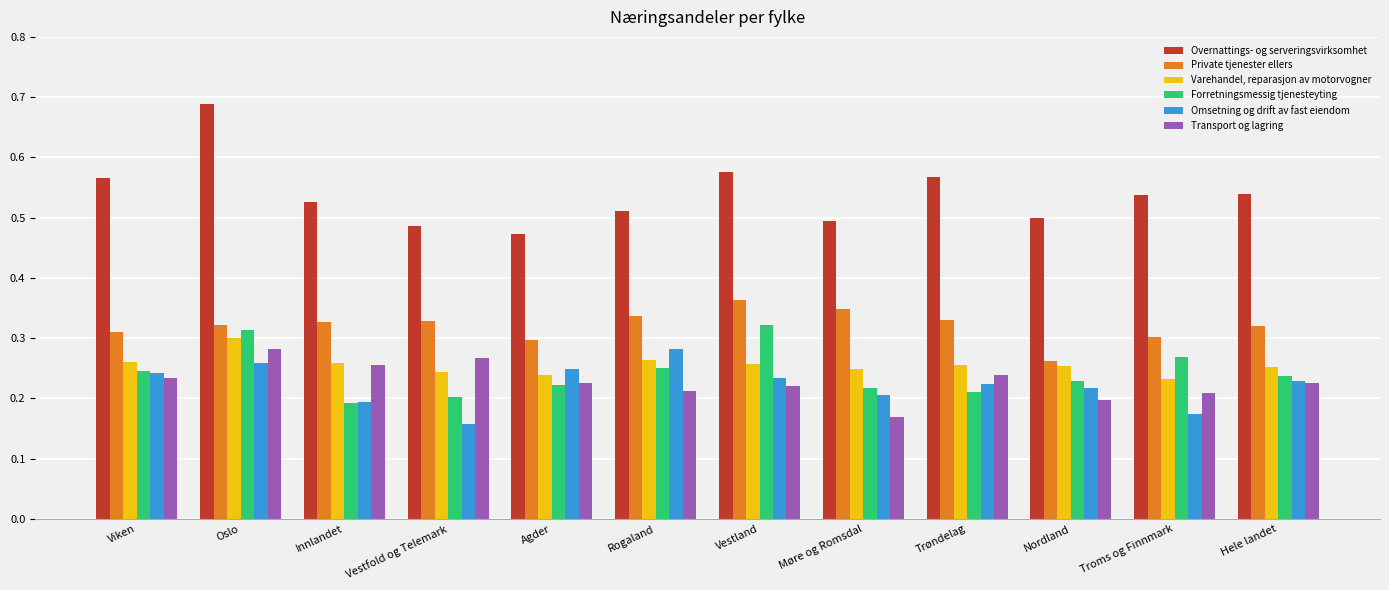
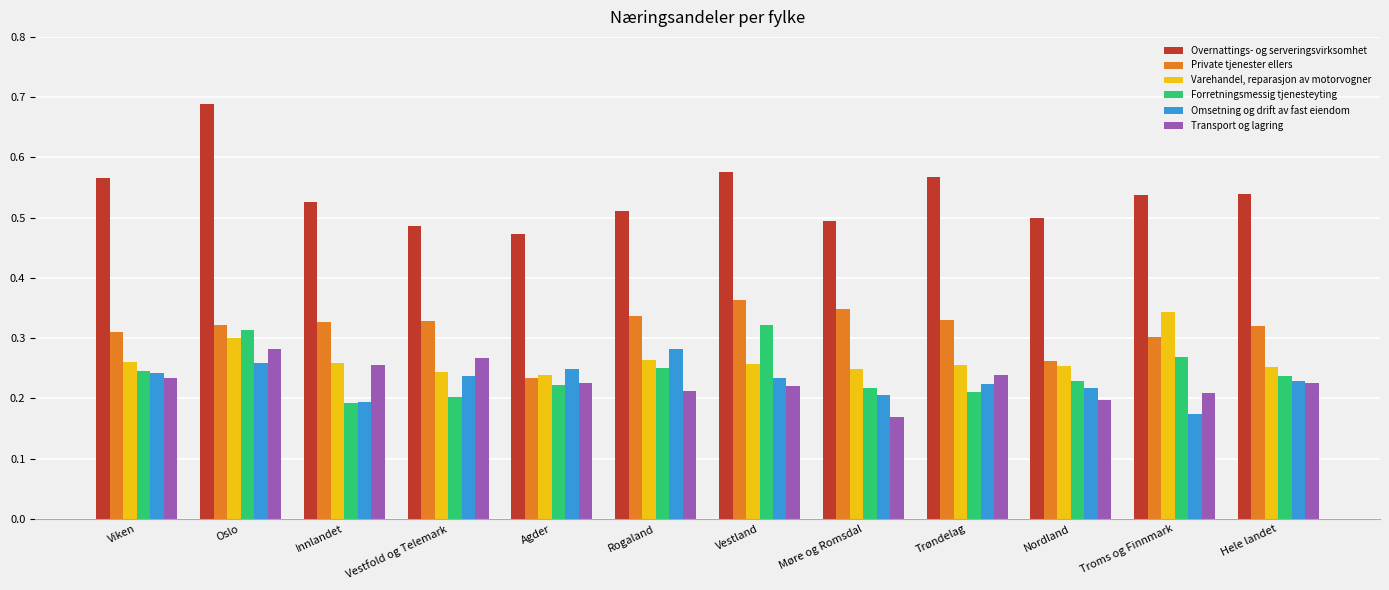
  {
    "Overnattings- og serveringsvirksomhet": {
      "Viken": 0.57,
      "Oslo": 0.69,
      "Innlandet": 0.53,
      "Vestfold og Telemark": 0.49,
      "Agder": 0.47,
      "Rogaland": 0.51,
      "Vestland": 0.58,
      "Møre og Romsdal": 0.49,
      "Trøndelag": 0.57,
      "Nordland": 0.50,
      "Troms og Finnmark": 0.54,
      "Hele landet": 0.54
    },
    "Private tjenester ellers": {
      "Viken": 0.31,
      "Oslo": 0.32,
      "Innlandet": 0.33,
      "Vestfold og Telemark": 0.33,
-     "Agder": 0.30,
+     "Agder": 0.23,
      "Rogaland": 0.34,
      "Vestland": 0.36,
      "Møre og Romsdal": 0.35,
      "Trøndelag": 0.33,
      "Nordland": 0.26,
      "Troms og Finnmark": 0.30,
      "Hele landet": 0.32
    },
    "Varehandel, reparasjon av motorvogner": {
      "Viken": 0.26,
      "Oslo": 0.30,
      "Innlandet": 0.26,
      "Vestfold og Telemark": 0.24,
      "Agder": 0.24,
      "Rogaland": 0.26,
      "Vestland": 0.26,
      "Møre og Romsdal": 0.25,
      "Trøndelag": 0.26,
      "Nordland": 0.25,
-     "Troms og Finnmark": 0.23,
+     "Troms og Finnmark": 0.34,
      "Hele landet": 0.25
    },
    "Forretningsmessig tjenesteyting": {
      "Viken": 0.25,
      "Oslo": 0.31,
      "Innlandet": 0.19,
      "Vestfold og Telemark": 0.20,
      "Agder": 0.22,
      "Rogaland": 0.25,
      "Vestland": 0.32,
      "Møre og Romsdal": 0.22,
      "Trøndelag": 0.21,
      "Nordland": 0.23,
      "Troms og Finnmark": 0.27,
      "Hele landet": 0.24
    },
    "Omsetning og drift av fast eiendom": {
      "Viken": 0.24,
      "Oslo": 0.26,
      "Innlandet": 0.19,
-     "Vestfold og Telemark": 0.16,
+     "Vestfold og Telemark": 0.24,
      "Agder": 0.25,
      "Rogaland": 0.28,
      "Vestland": 0.23,
      "Møre og Romsdal": 0.20,
      "Trøndelag": 0.22,
      "Nordland": 0.22,
      "Troms og Finnmark": 0.17,
      "Hele landet": 0.23
    },
    "Transport og lagring": {
      "Viken": 0.23,
      "Oslo": 0.28,
      "Innlandet": 0.25,
      "Vestfold og Telemark": 0.27,
      "Agder": 0.22,
      "Rogaland": 0.21,
      "Vestland": 0.22,
      "Møre og Romsdal": 0.17,
      "Trøndelag": 0.24,
      "Nordland": 0.20,
      "Troms og Finnmark": 0.21,
      "Hele landet": 0.23
    }
  }
